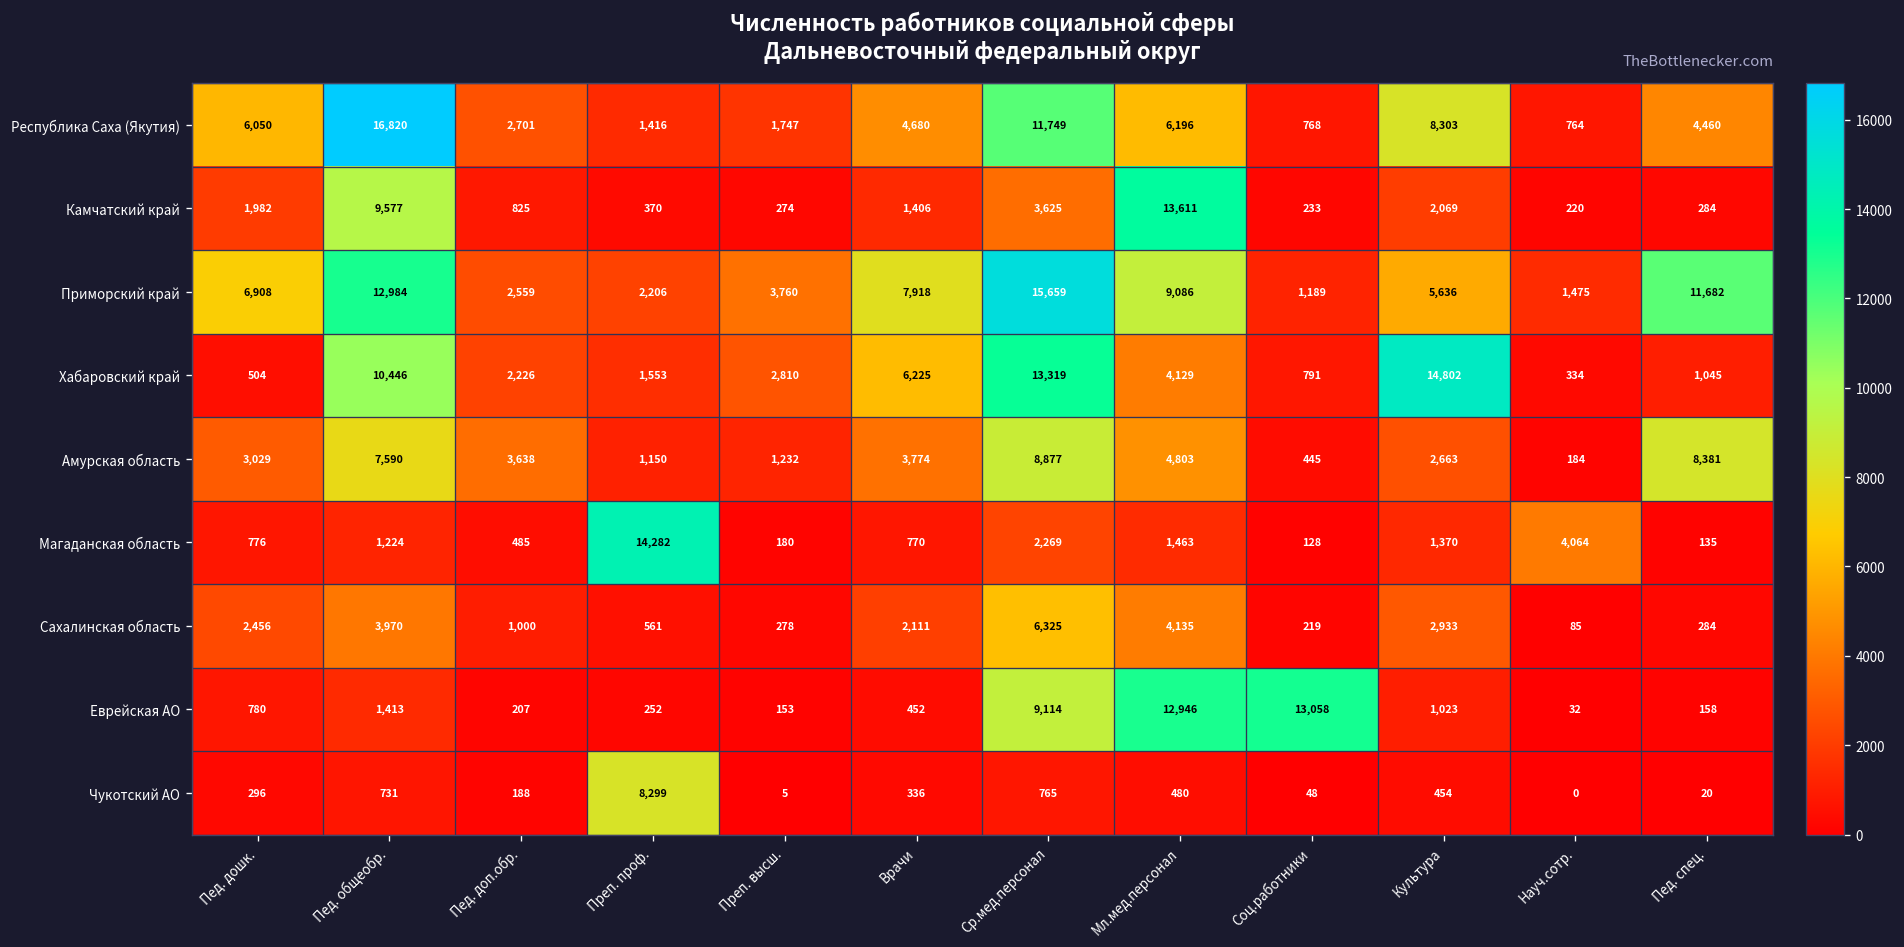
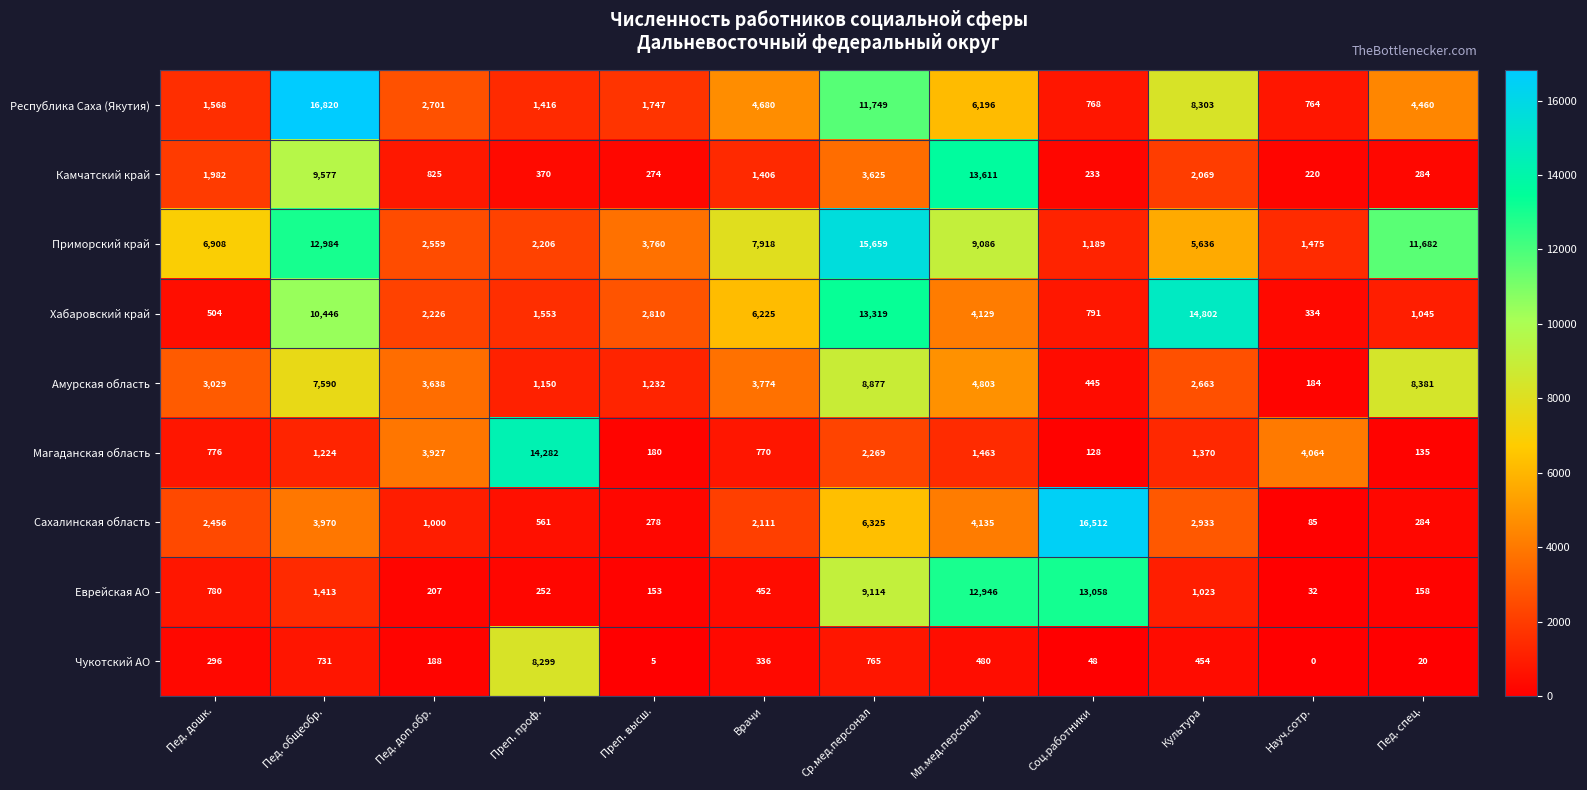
  {
    "Республика Саха (Якутия)": {
-     "Пед. дошк.": "6,050",
+     "Пед. дошк.": "1,568",
      "Пед. общеобр.": "16,820",
      "Пед. доп.обр.": "2,701",
      "Преп. проф.": "1,416",
      "Преп. высш.": "1,747",
      "Врачи": "4,680",
      "Ср.мед.персонал": "11,749",
      "Мл.мед.персонал": "6,196",
      "Соц.работники": "768",
      "Культура": "8,303",
      "Науч.сотр.": "764",
      "Пед. спец.": "4,460"
    },
    "Камчатский край": {
      "Пед. дошк.": "1,982",
      "Пед. общеобр.": "9,577",
      "Пед. доп.обр.": "825",
      "Преп. проф.": "370",
      "Преп. высш.": "274",
      "Врачи": "1,406",
      "Ср.мед.персонал": "3,625",
      "Мл.мед.персонал": "13,611",
      "Соц.работники": "233",
      "Культура": "2,069",
      "Науч.сотр.": "220",
      "Пед. спец.": "284"
    },
    "Приморский край": {
      "Пед. дошк.": "6,908",
      "Пед. общеобр.": "12,984",
      "Пед. доп.обр.": "2,559",
      "Преп. проф.": "2,206",
      "Преп. высш.": "3,760",
      "Врачи": "7,918",
      "Ср.мед.персонал": "15,659",
      "Мл.мед.персонал": "9,086",
      "Соц.работники": "1,189",
      "Культура": "5,636",
      "Науч.сотр.": "1,475",
      "Пед. спец.": "11,682"
    },
    "Хабаровский край": {
      "Пед. дошк.": "504",
      "Пед. общеобр.": "10,446",
      "Пед. доп.обр.": "2,226",
      "Преп. проф.": "1,553",
      "Преп. высш.": "2,810",
      "Врачи": "6,225",
      "Ср.мед.персонал": "13,319",
      "Мл.мед.персонал": "4,129",
      "Соц.работники": "791",
      "Культура": "14,802",
      "Науч.сотр.": "334",
      "Пед. спец.": "1,045"
    },
    "Амурская область": {
      "Пед. дошк.": "3,029",
      "Пед. общеобр.": "7,590",
      "Пед. доп.обр.": "3,638",
      "Преп. проф.": "1,150",
      "Преп. высш.": "1,232",
      "Врачи": "3,774",
      "Ср.мед.персонал": "8,877",
      "Мл.мед.персонал": "4,803",
      "Соц.работники": "445",
      "Культура": "2,663",
      "Науч.сотр.": "184",
      "Пед. спец.": "8,381"
    },
    "Магаданская область": {
      "Пед. дошк.": "776",
      "Пед. общеобр.": "1,224",
-     "Пед. доп.обр.": "485",
+     "Пед. доп.обр.": "3,927",
      "Преп. проф.": "14,282",
      "Преп. высш.": "180",
      "Врачи": "770",
      "Ср.мед.персонал": "2,269",
      "Мл.мед.персонал": "1,463",
      "Соц.работники": "128",
      "Культура": "1,370",
      "Науч.сотр.": "4,064",
      "Пед. спец.": "135"
    },
    "Сахалинская область": {
      "Пед. дошк.": "2,456",
      "Пед. общеобр.": "3,970",
      "Пед. доп.обр.": "1,000",
      "Преп. проф.": "561",
      "Преп. высш.": "278",
      "Врачи": "2,111",
      "Ср.мед.персонал": "6,325",
      "Мл.мед.персонал": "4,135",
-     "Соц.работники": "219",
+     "Соц.работники": "16,512",
      "Культура": "2,933",
      "Науч.сотр.": "85",
      "Пед. спец.": "284"
    },
    "Еврейская АО": {
      "Пед. дошк.": "780",
      "Пед. общеобр.": "1,413",
      "Пед. доп.обр.": "207",
      "Преп. проф.": "252",
      "Преп. высш.": "153",
      "Врачи": "452",
      "Ср.мед.персонал": "9,114",
      "Мл.мед.персонал": "12,946",
      "Соц.работники": "13,058",
      "Культура": "1,023",
      "Науч.сотр.": "32",
      "Пед. спец.": "158"
    },
    "Чукотский АО": {
      "Пед. дошк.": "296",
      "Пед. общеобр.": "731",
      "Пед. доп.обр.": "188",
      "Преп. проф.": "8,299",
      "Преп. высш.": "5",
      "Врачи": "336",
      "Ср.мед.персонал": "765",
      "Мл.мед.персонал": "480",
      "Соц.работники": "48",
      "Культура": "454",
      "Науч.сотр.": "0",
      "Пед. спец.": "20"
    }
  }
